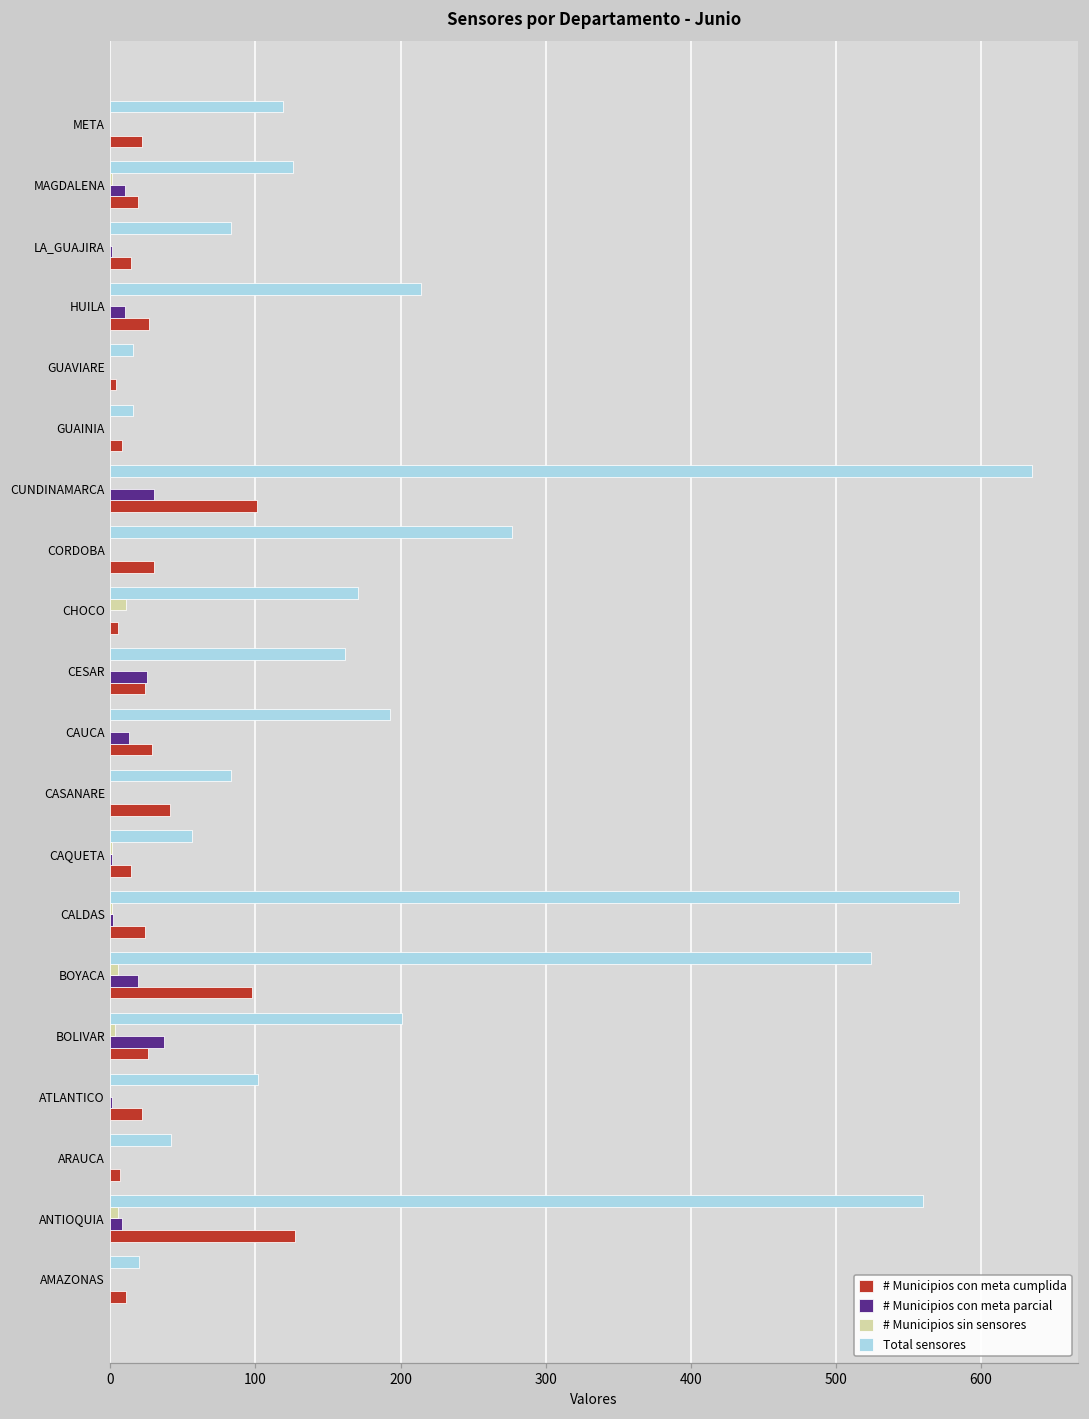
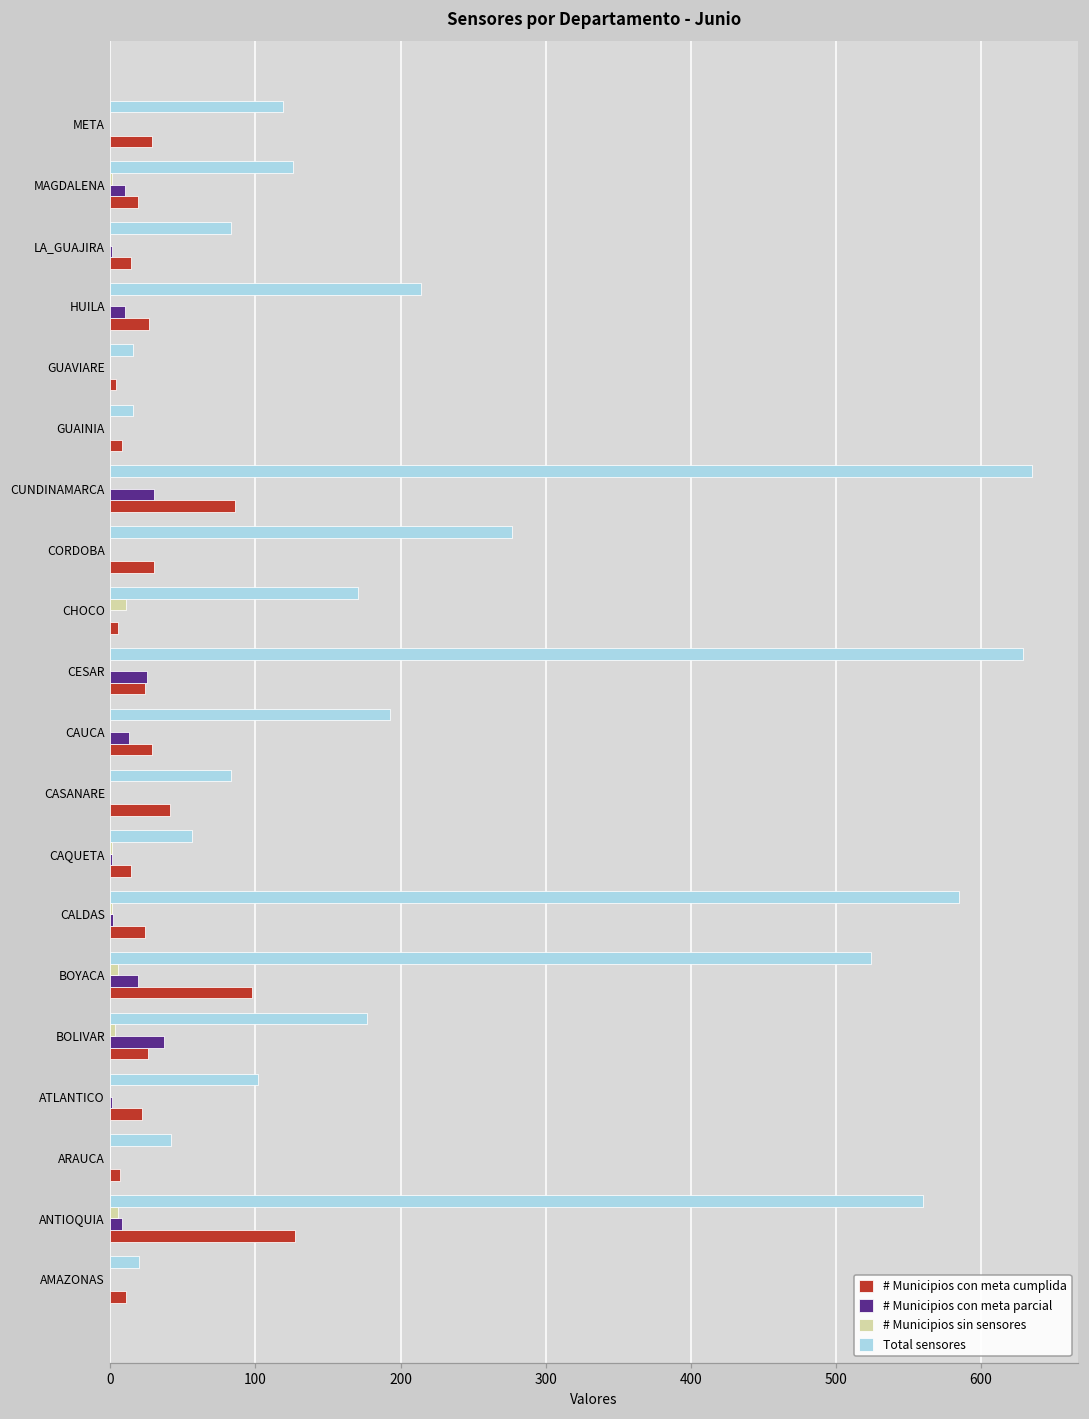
  {
    "# Municipios con meta cumplida": {
-     "META": 22,
+     "META": 29,
      "MAGDALENA": 19,
      "LA_GUAJIRA": 14,
      "HUILA": 27,
      "GUAVIARE": 4,
      "GUAINIA": 8,
-     "CUNDINAMARCA": 101,
+     "CUNDINAMARCA": 86,
      "CORDOBA": 30,
      "CHOCO": 5,
      "CESAR": 24,
      "CAUCA": 29,
      "CASANARE": 41,
      "CAQUETA": 14,
      "CALDAS": 24,
      "BOYACA": 98,
      "BOLIVAR": 26,
      "ATLANTICO": 22,
      "ARAUCA": 7,
      "ANTIOQUIA": 127,
      "AMAZONAS": 11
    },
    "# Municipios con meta parcial": {
      "META": 0,
      "MAGDALENA": 10,
      "HUILA": 10,
      "GUAVIARE": 0,
      "GUAINIA": 0,
      "CUNDINAMARCA": 30,
      "CORDOBA": 0,
      "CHOCO": 0,
      "CESAR": 25,
      "CAUCA": 13,
      "CASANARE": 0,
      "CALDAS": 2,
      "BOYACA": 19,
      "BOLIVAR": 37,
      "ARAUCA": 0,
      "ANTIOQUIA": 8,
      "AMAZONAS": 0
    },
    "# Municipios sin sensores": {
      "META": 0,
      "LA_GUAJIRA": 0,
      "HUILA": 0,
      "GUAVIARE": 0,
      "GUAINIA": 0,
      "CUNDINAMARCA": 0,
      "CORDOBA": 0,
      "CHOCO": 11,
      "CESAR": 0,
      "CAUCA": 0,
      "CASANARE": 0,
      "BOYACA": 5,
      "BOLIVAR": 3,
      "ATLANTICO": 0,
      "ARAUCA": 0,
      "ANTIOQUIA": 5,
      "AMAZONAS": 0
    },
    "Total sensores": {
      "META": 119,
      "MAGDALENA": 126,
      "LA_GUAJIRA": 83,
      "HUILA": 214,
      "GUAVIARE": 16,
      "GUAINIA": 16,
      "CUNDINAMARCA": 635,
      "CORDOBA": 277,
      "CHOCO": 171,
-     "CESAR": 162,
+     "CESAR": 629,
      "CAUCA": 193,
      "CASANARE": 83,
      "CAQUETA": 56,
      "CALDAS": 585,
      "BOYACA": 524,
-     "BOLIVAR": 201,
+     "BOLIVAR": 177,
      "ATLANTICO": 102,
      "ARAUCA": 42,
      "ANTIOQUIA": 560,
      "AMAZONAS": 20
    }
  }
